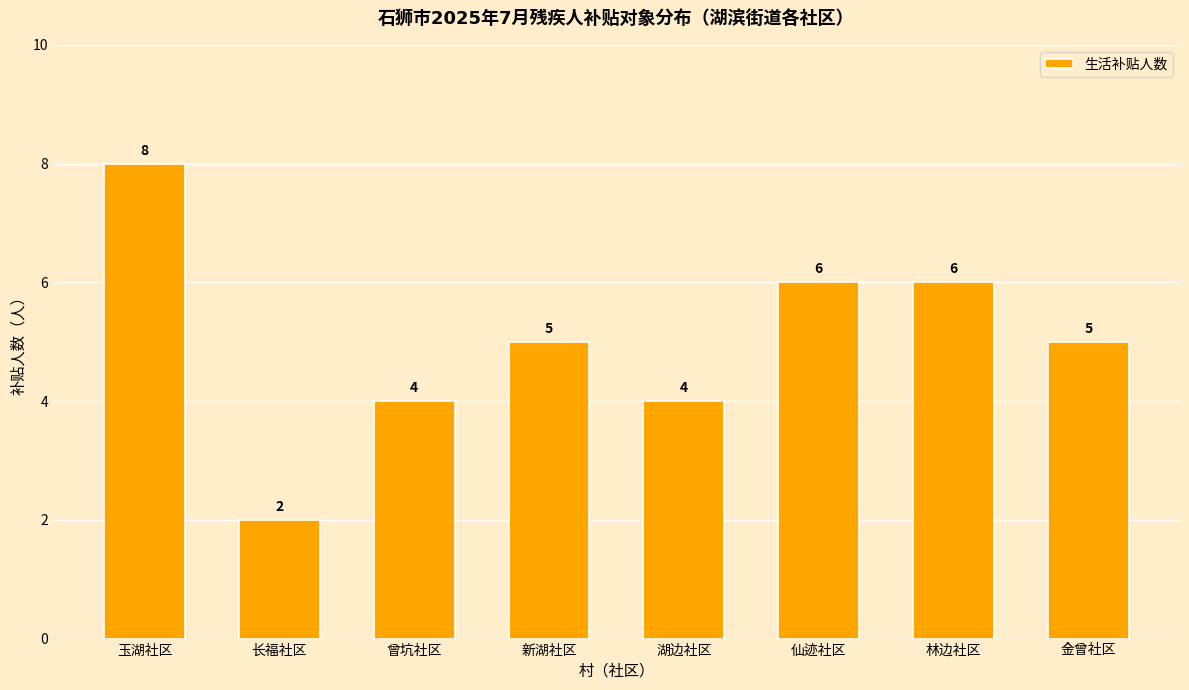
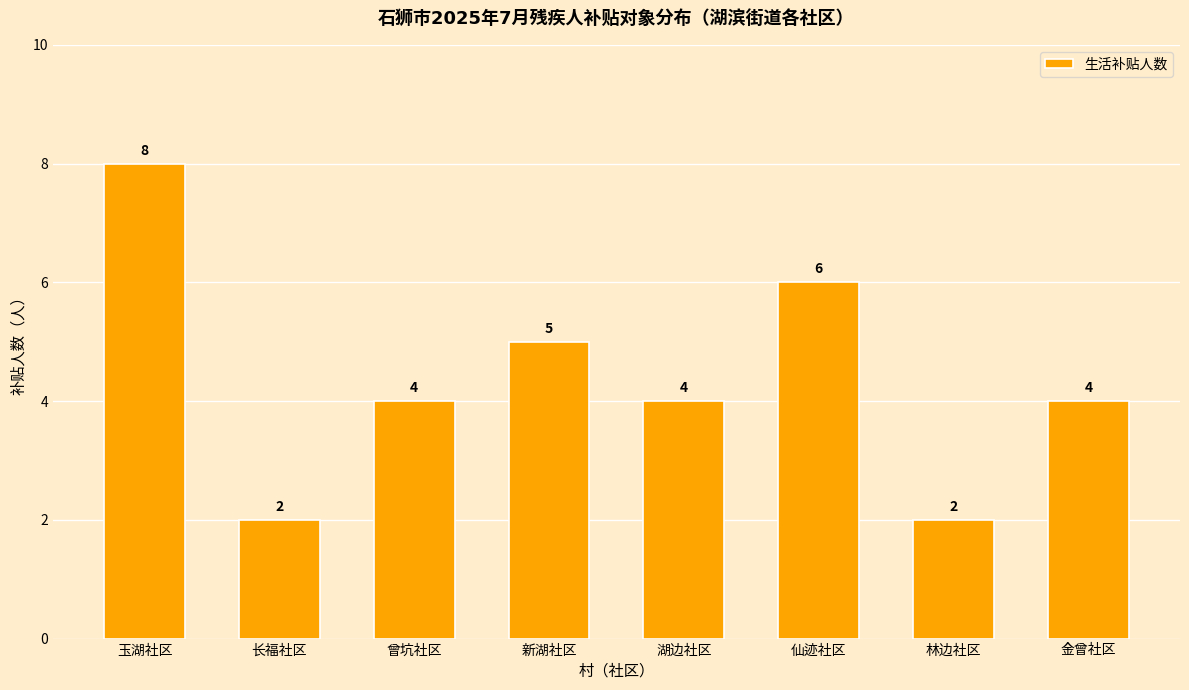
  {
    "玉湖社区": 8,
    "长福社区": 2,
    "曾坑社区": 4,
    "新湖社区": 5,
    "湖边社区": 4,
    "仙迹社区": 6,
-   "林边社区": 6,
-   "金曾社区": 5
+   "林边社区": 2,
+   "金曾社区": 4
  }
